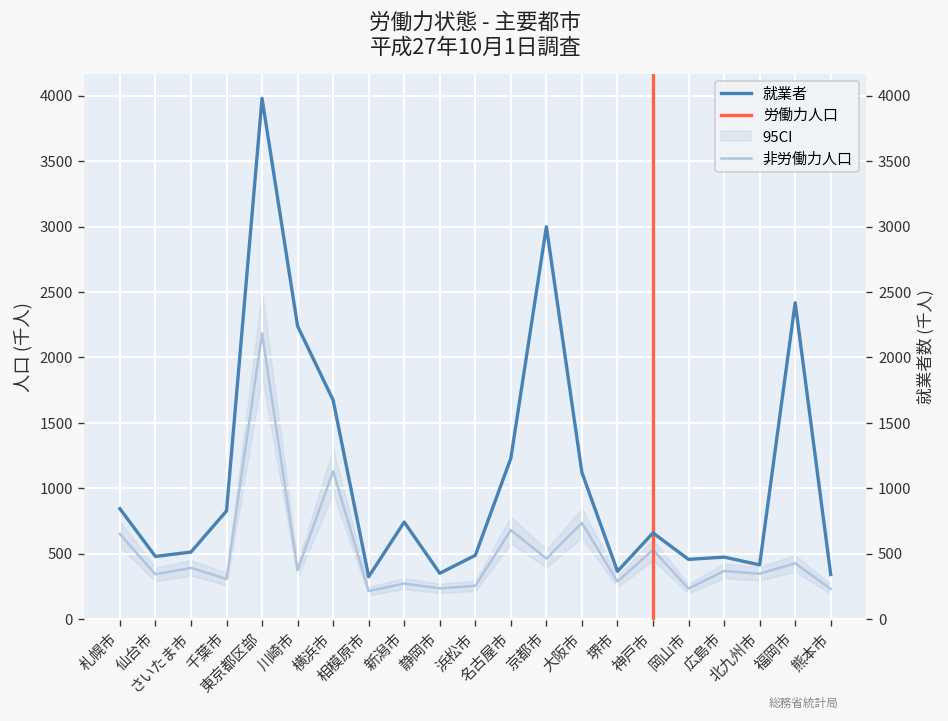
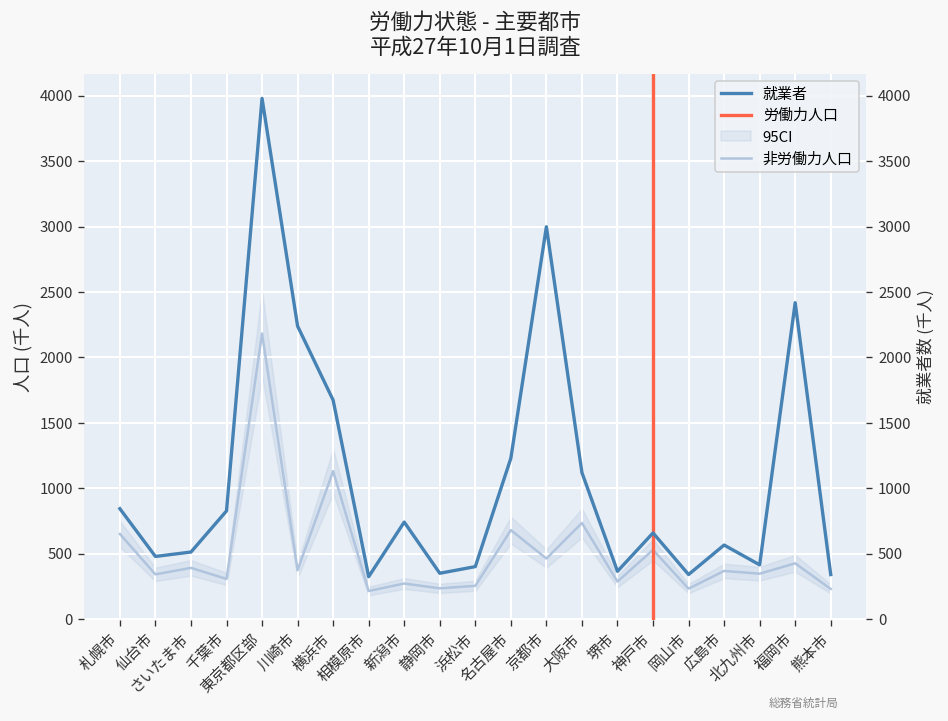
  {
    "就業者": {
      "札幌市": 840,
      "仙台市": 480,
      "さいたま市": 510,
      "千葉市": 830,
      "東京都区部": 3980,
      "川崎市": 2240,
      "横浜市": 1670,
      "相模原市": 320,
      "新潟市": 740,
      "静岡市": 350,
-     "浜松市": 490,
+     "浜松市": 400,
      "名古屋市": 1230,
      "京都市": 3000,
      "大阪市": 1120,
      "堺市": 370,
      "神戸市": 660,
-     "岡山市": 460,
-     "広島市": 470,
+     "岡山市": 340,
+     "広島市": 570,
      "福岡市": 2420,
      "熊本市": 340
    }
  }
